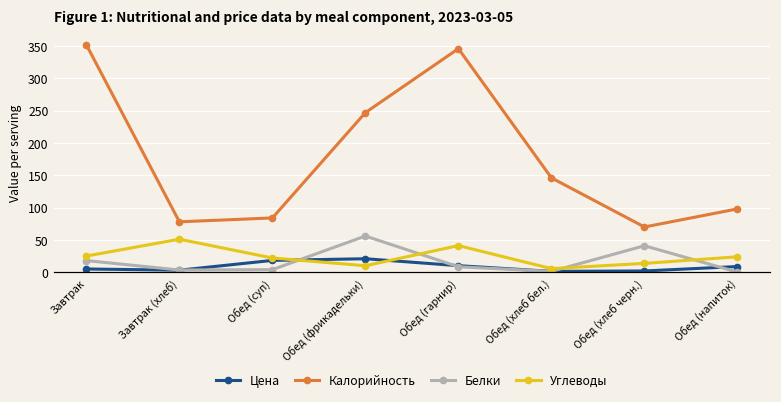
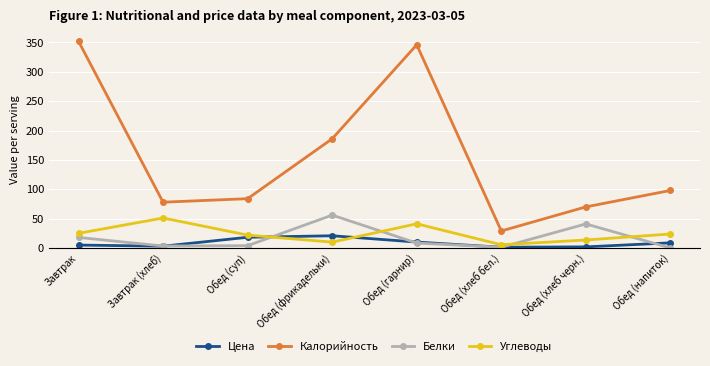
  {
    "Цена": {
      "Завтрак": 10,
      "Обед (фрикадельки)": 20,
      "Обед (хлеб черн.)": 0,
      "Обед (напиток)": 10
    },
    "Калорийность": {
      "Завтрак": 350,
      "Завтрак (хлеб)": 80,
      "Обед (суп)": 80,
-     "Обед (фрикадельки)": 250,
+     "Обед (фрикадельки)": 190,
      "Обед (гарнир)": 350,
-     "Обед (хлеб бел.)": 150,
+     "Обед (хлеб бел.)": 30,
      "Обед (хлеб черн.)": 70,
      "Обед (напиток)": 100
    },
    "Белки": {
      "Завтрак": 20,
      "Обед (суп)": 0,
      "Обед (фрикадельки)": 60,
      "Обед (хлеб черн.)": 40,
      "Обед (напиток)": 0
    },
    "Углеводы": {
      "Завтрак": 30,
      "Завтрак (хлеб)": 50,
      "Обед (фрикадельки)": 10,
      "Обед (гарнир)": 40,
      "Обед (хлеб черн.)": 10,
      "Обед (напиток)": 20
    }
  }
